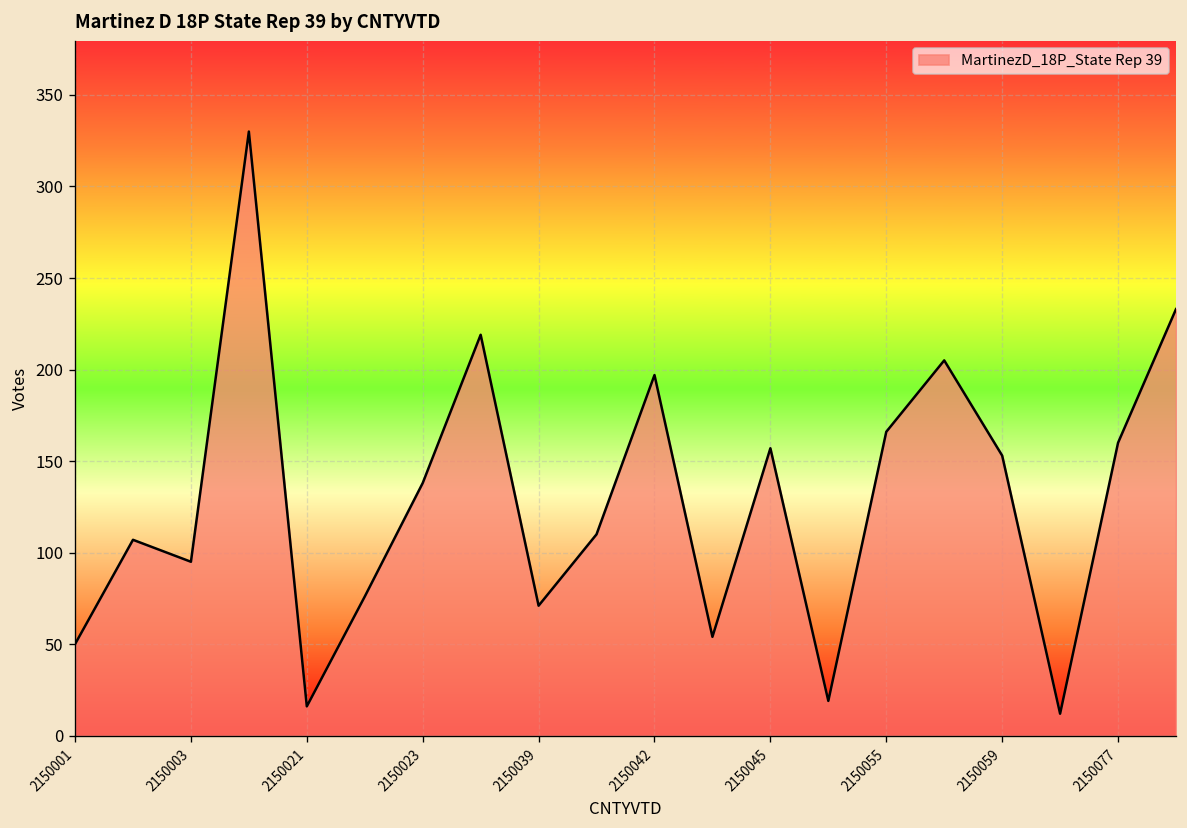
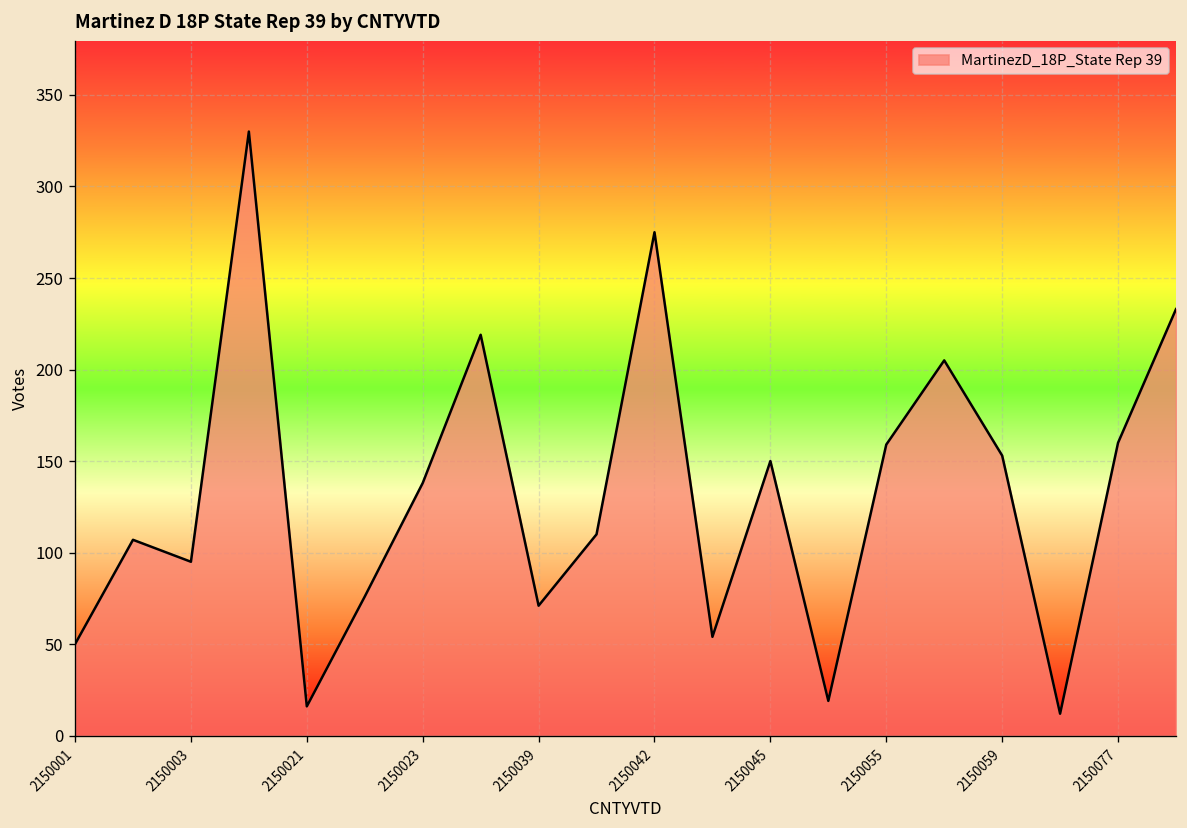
  {
    "2150001": 50,
    "2150003": 95,
    "2150021": 16,
    "2150023": 138,
    "2150039": 71,
-   "2150042": 197,
-   "2150045": 157,
-   "2150055": 166,
+   "2150042": 275,
+   "2150045": 150,
+   "2150055": 159,
    "2150059": 153,
    "2150077": 160
  }
